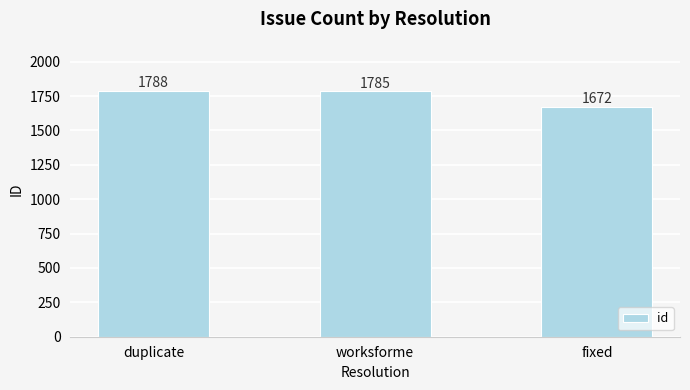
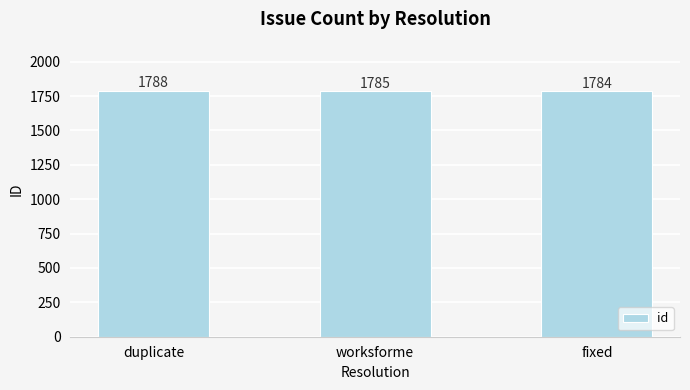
  {
    "duplicate": 1788,
    "worksforme": 1785,
-   "fixed": 1672
+   "fixed": 1784
  }
